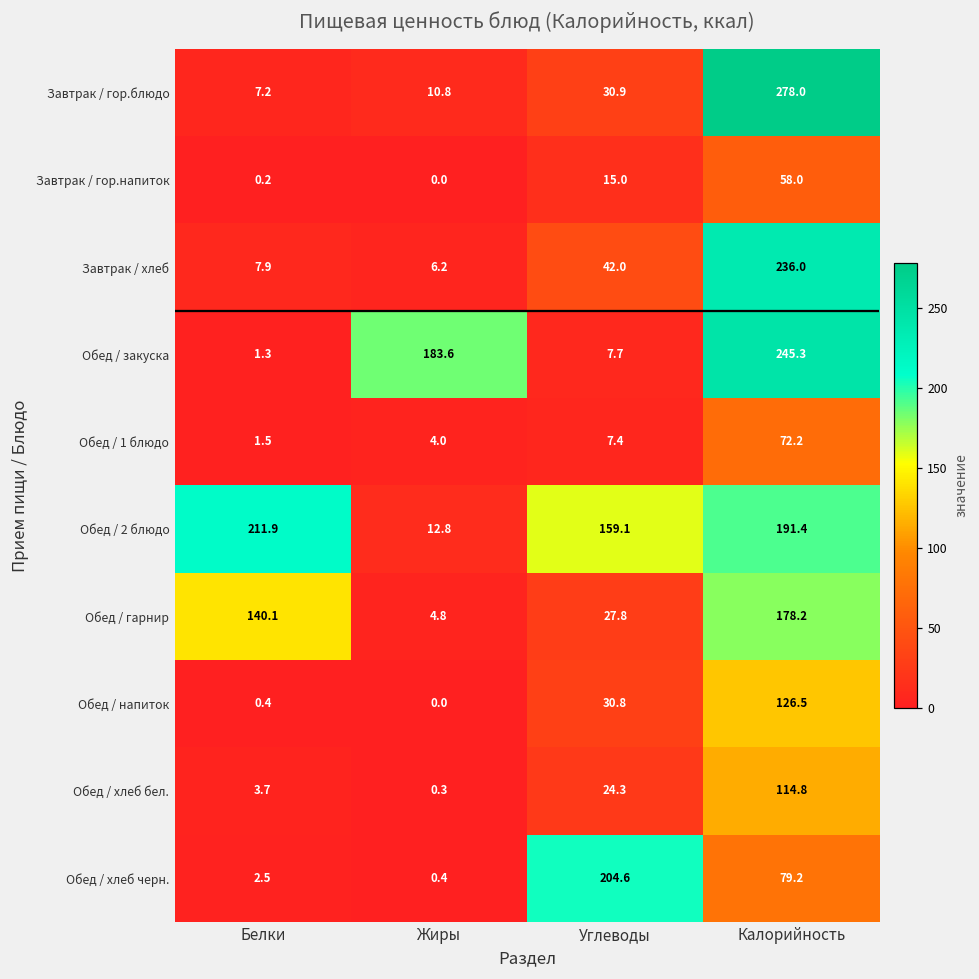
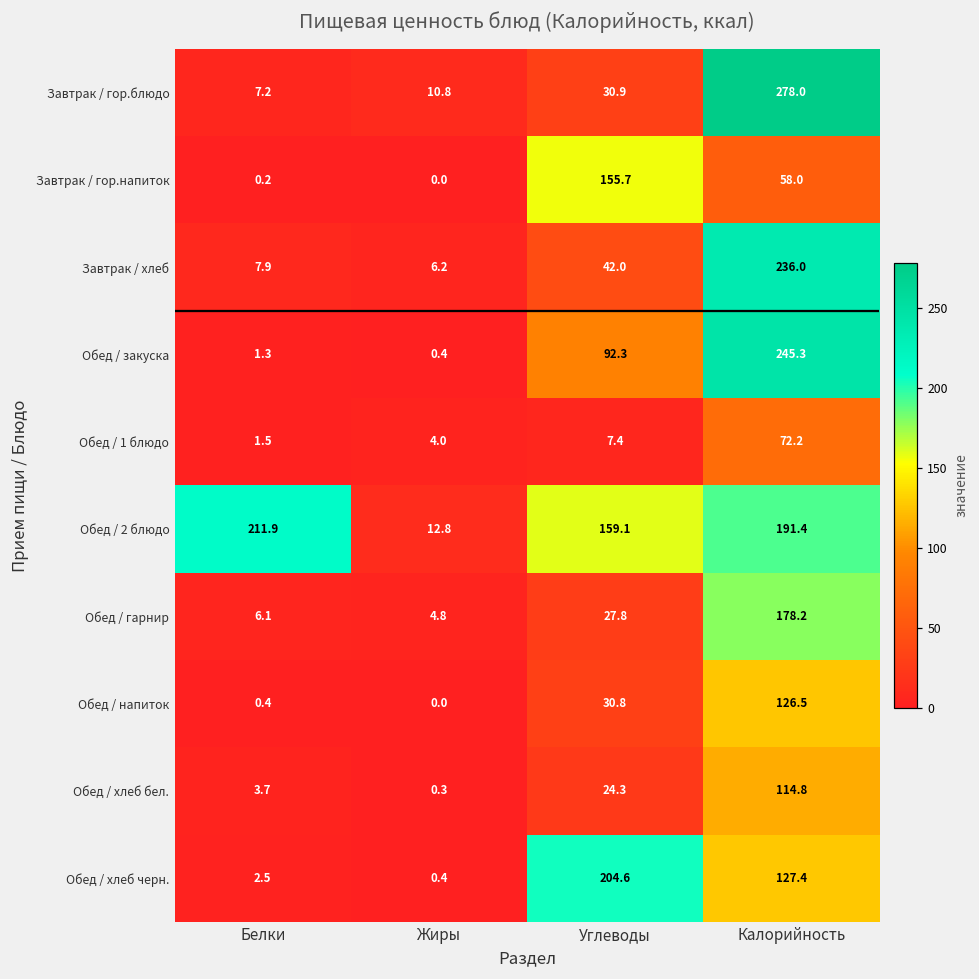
  {
    "Завтрак / гор.блюдо": {
      "Белки": 7.2,
      "Жиры": 10.8,
      "Углеводы": 30.9,
      "Калорийность": 278.0
    },
    "Завтрак / гор.напиток": {
      "Белки": 0.2,
      "Жиры": 0.0,
-     "Углеводы": 15.0,
+     "Углеводы": 155.7,
      "Калорийность": 58.0
    },
    "Завтрак / хлеб": {
      "Белки": 7.9,
      "Жиры": 6.2,
      "Углеводы": 42.0,
      "Калорийность": 236.0
    },
    "Обед / закуска": {
      "Белки": 1.3,
-     "Жиры": 183.6,
-     "Углеводы": 7.7,
+     "Жиры": 0.4,
+     "Углеводы": 92.3,
      "Калорийность": 245.3
    },
    "Обед / 1 блюдо": {
      "Белки": 1.5,
      "Жиры": 4.0,
      "Углеводы": 7.4,
      "Калорийность": 72.2
    },
    "Обед / 2 блюдо": {
      "Белки": 211.9,
      "Жиры": 12.8,
      "Углеводы": 159.1,
      "Калорийность": 191.4
    },
    "Обед / гарнир": {
-     "Белки": 140.1,
+     "Белки": 6.1,
      "Жиры": 4.8,
      "Углеводы": 27.8,
      "Калорийность": 178.2
    },
    "Обед / напиток": {
      "Белки": 0.4,
      "Жиры": 0.0,
      "Углеводы": 30.8,
      "Калорийность": 126.5
    },
    "Обед / хлеб бел.": {
      "Белки": 3.7,
      "Жиры": 0.3,
      "Углеводы": 24.3,
      "Калорийность": 114.8
    },
    "Обед / хлеб черн.": {
      "Белки": 2.5,
      "Жиры": 0.4,
      "Углеводы": 204.6,
-     "Калорийность": 79.2
+     "Калорийность": 127.4
    }
  }
